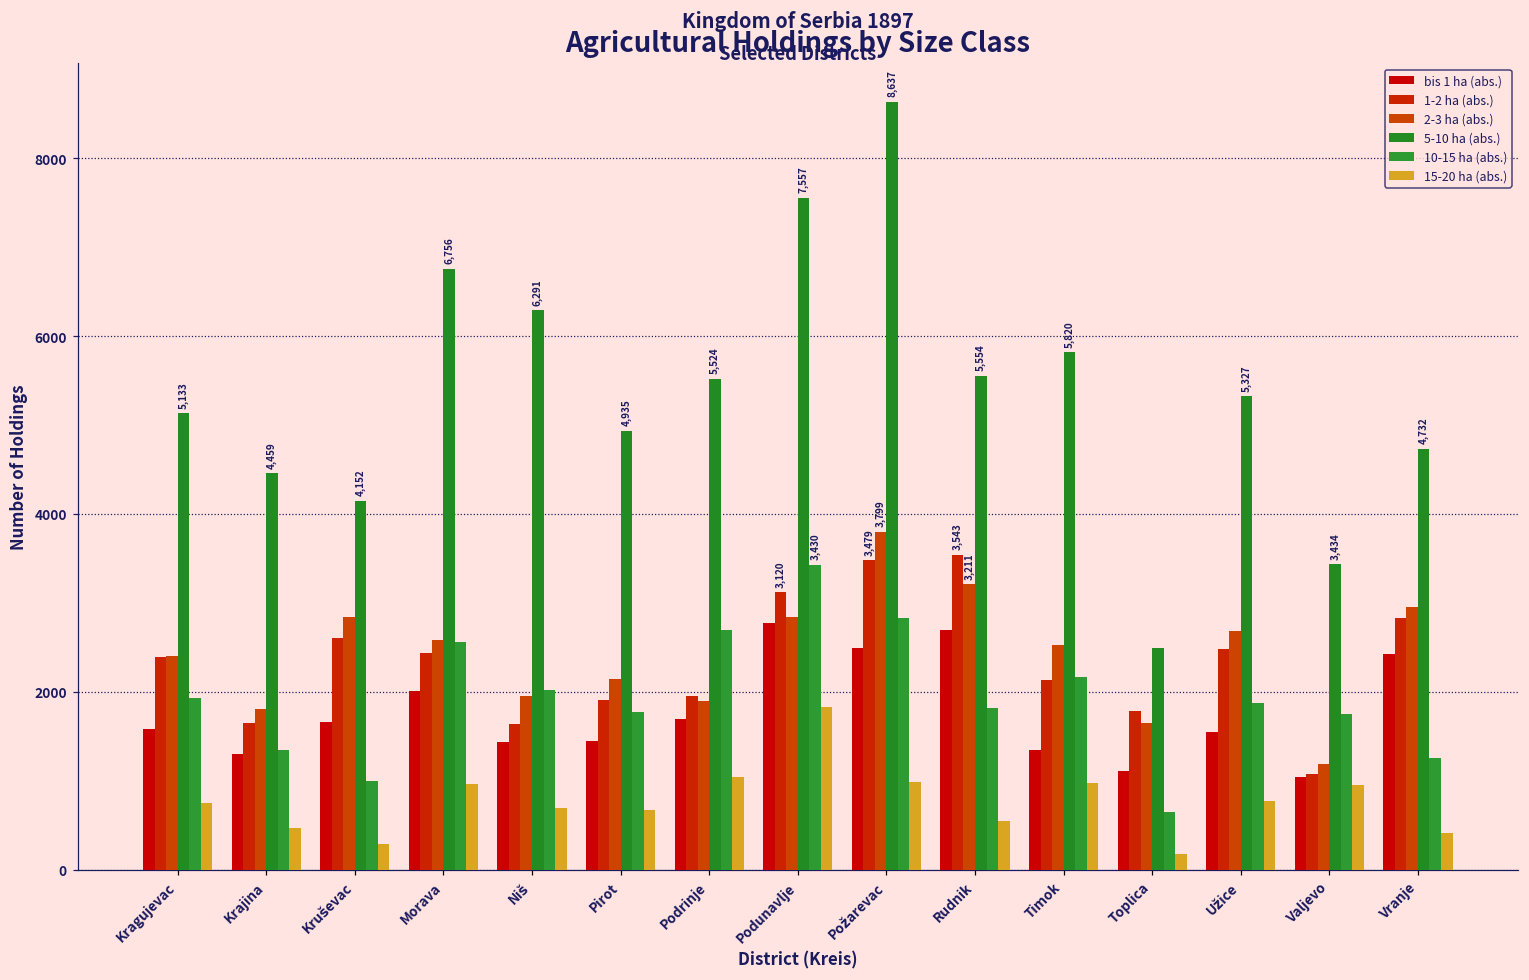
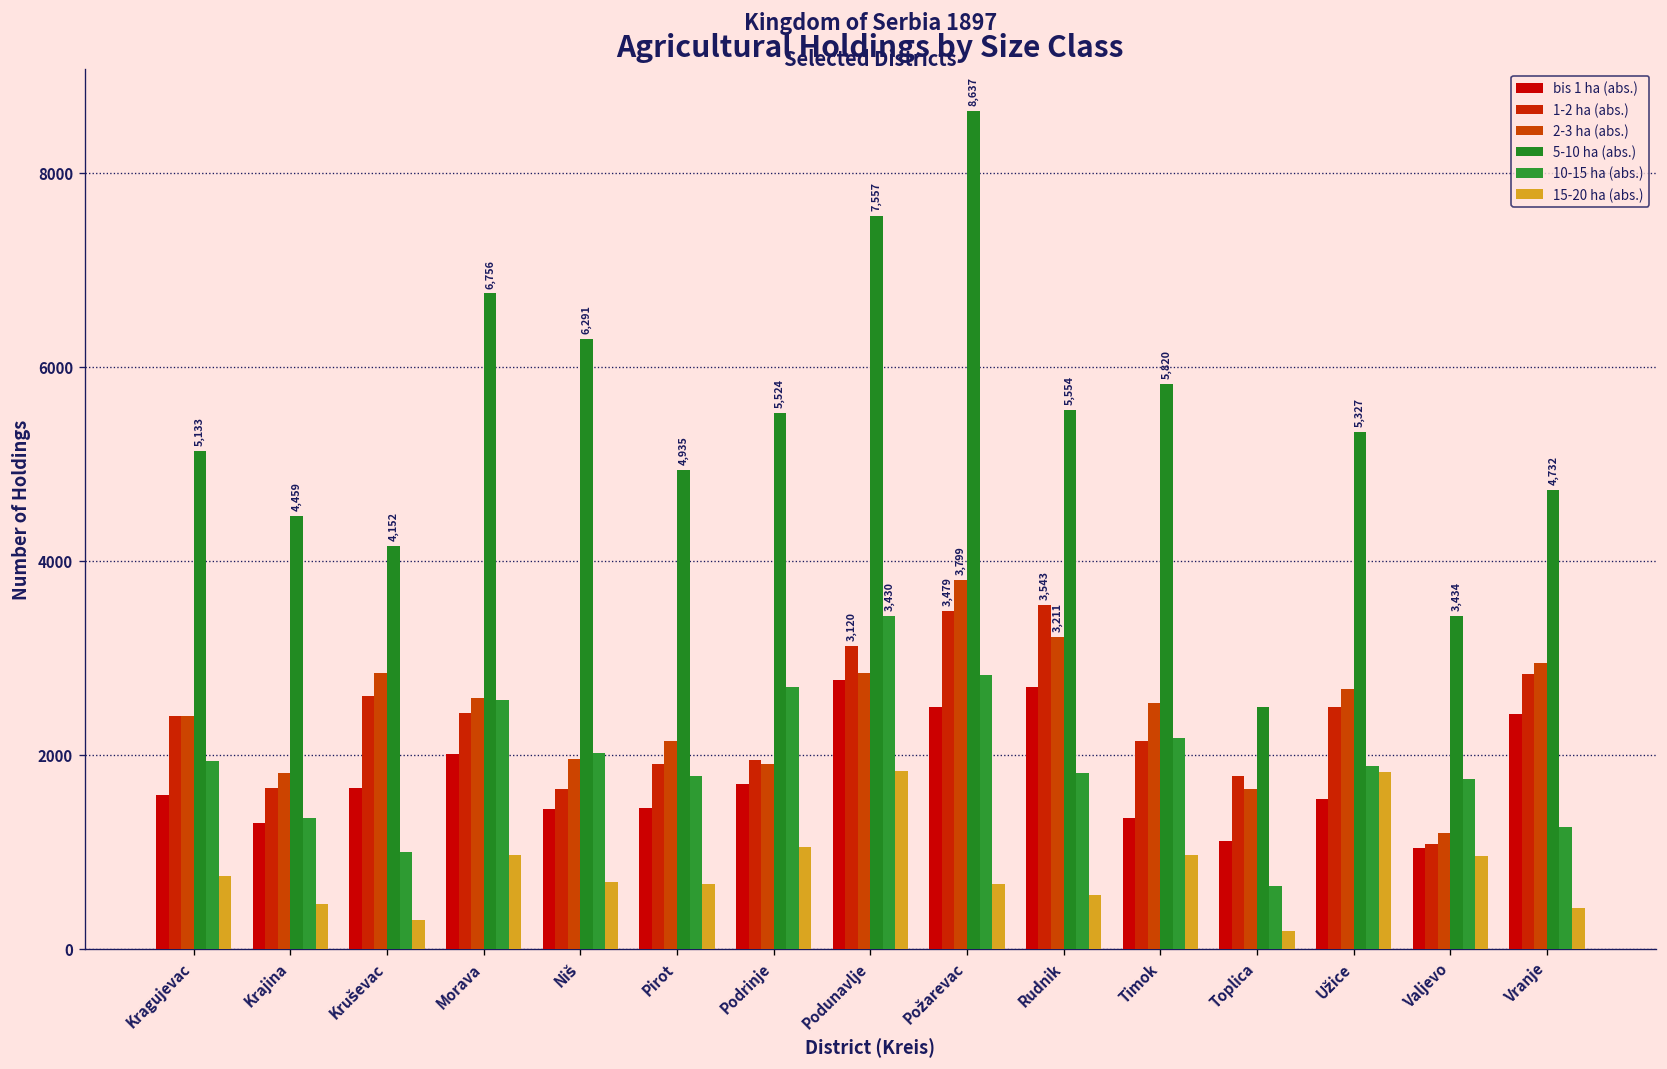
  {
    "15-20 ha (abs.)": {
      "Kragujevac": 800,
      "Krajina": 500,
      "Kruševac": 300,
      "Morava": 1000,
      "Niš": 700,
      "Pirot": 700,
      "Podrinje": 1000,
      "Podunavlje": 1800,
-     "Požarevac": 1000,
+     "Požarevac": 700,
      "Rudnik": 600,
      "Timok": 1000,
      "Toplica": 200,
-     "Užice": 800,
+     "Užice": 1800,
      "Valjevo": 1000,
      "Vranje": 400
    }
  }
